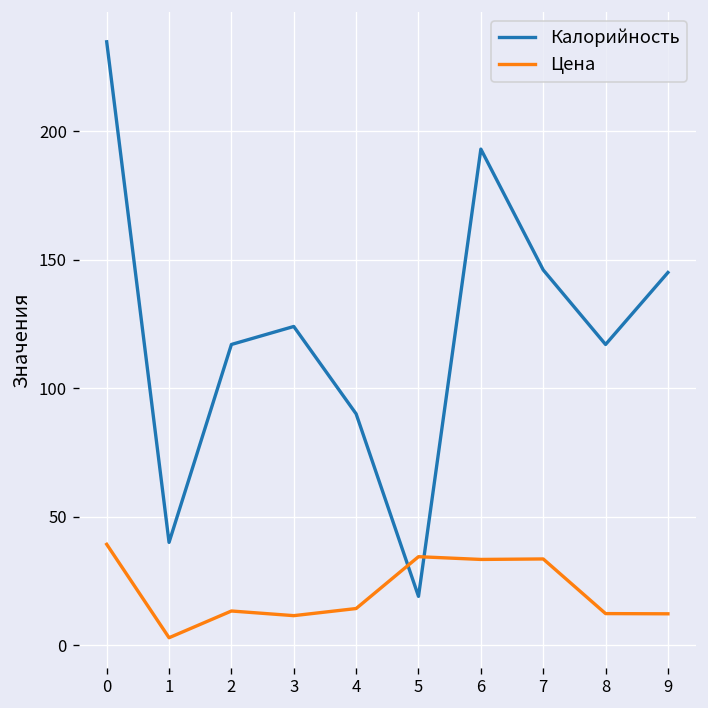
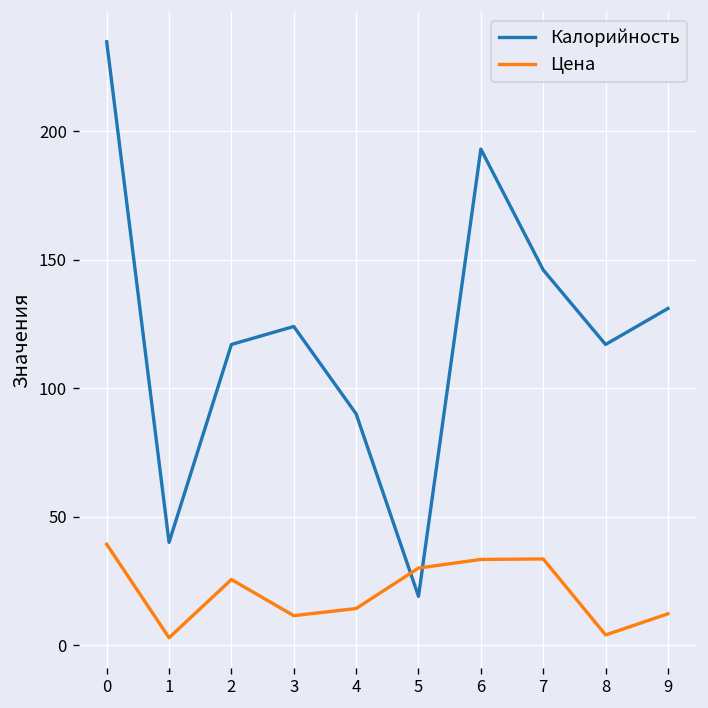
  {
    "Калорийность": {
      "0": 235,
      "1": 40,
      "2": 117,
      "3": 124,
      "4": 90,
      "5": 19,
      "6": 193,
      "7": 146,
      "8": 117,
-     "9": 145
+     "9": 131
    },
    "Цена": {
      "0": 39,
      "1": 3,
-     "2": 13,
+     "2": 26,
      "3": 12,
      "4": 14,
-     "5": 34,
+     "5": 30,
      "6": 33,
      "7": 34,
-     "8": 12,
+     "8": 4,
      "9": 12
    }
  }
